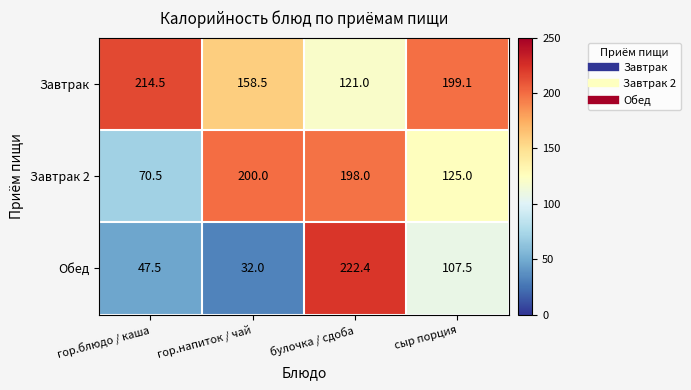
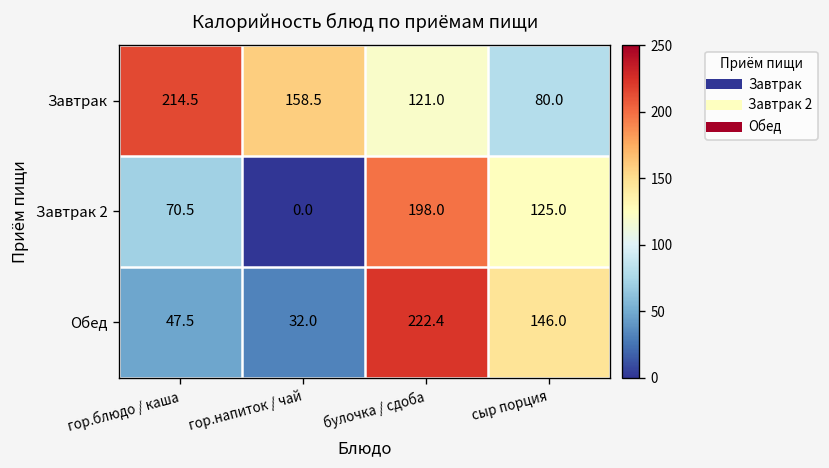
  {
    "Завтрак": {
      "гор.блюдо / каша": 214.5,
      "гор.напиток / чай": 158.5,
      "булочка / сдоба": 121.0,
-     "сыр порция": 199.1
+     "сыр порция": 80.0
    },
    "Завтрак 2": {
      "гор.блюдо / каша": 70.5,
-     "гор.напиток / чай": 200.0,
+     "гор.напиток / чай": 0.0,
      "булочка / сдоба": 198.0,
      "сыр порция": 125.0
    },
    "Обед": {
      "гор.блюдо / каша": 47.5,
      "гор.напиток / чай": 32.0,
      "булочка / сдоба": 222.4,
-     "сыр порция": 107.5
+     "сыр порция": 146.0
    }
  }
